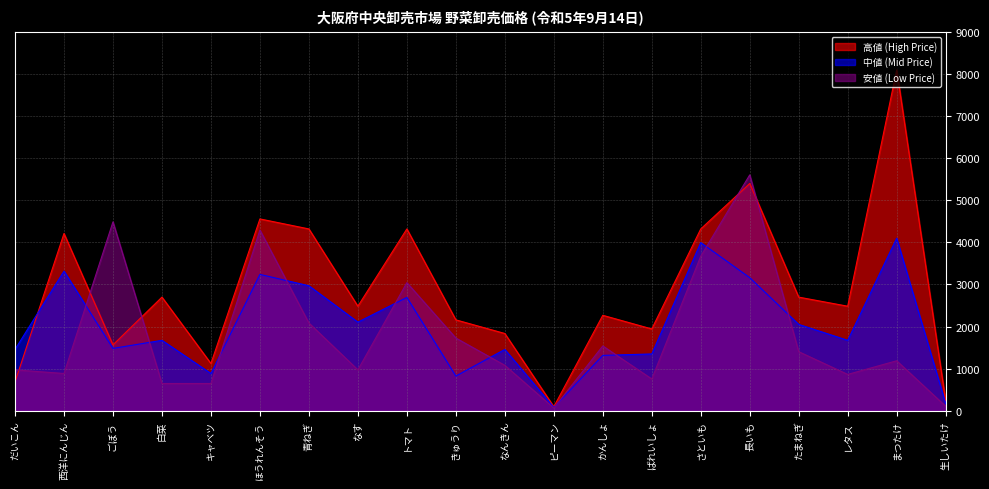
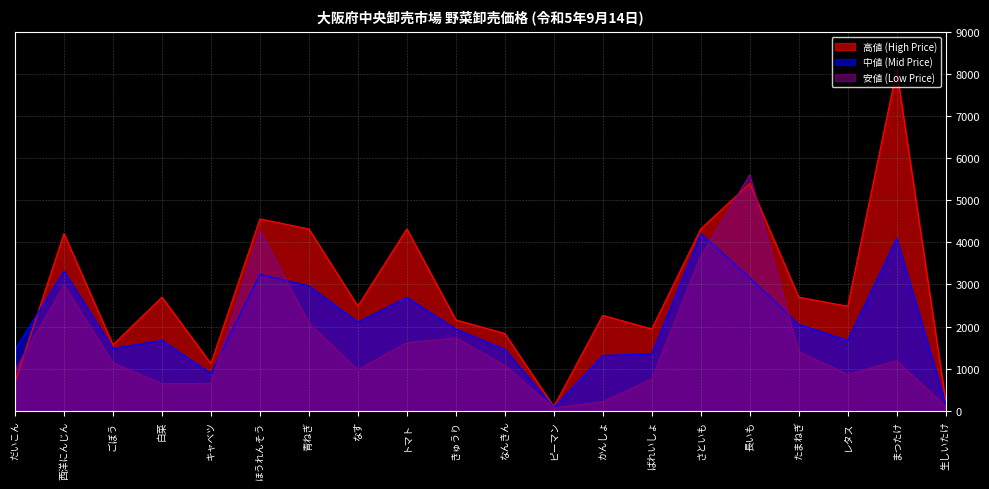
  {
    "高値 (High Price)": {
      "だいこん": 700,
      "西洋にんじん": 4200,
      "ごぼう": 1600,
      "白菜": 2700,
      "キャベツ": 1100,
      "ほうれんそう": 4600,
      "青ねぎ": 4300,
      "なす": 2500,
      "トマト": 4300,
      "きゅうり": 2200,
      "なんきん": 1800,
      "かんしょ": 2300,
      "ばれいしょ": 1900,
      "さといも": 4300,
      "長いも": 5400,
      "たまねぎ": 2700,
      "レタス": 2500,
      "生しいたけ": 200
    },
    "中値 (Mid Price)": {
      "だいこん": 1500,
      "西洋にんじん": 3300,
      "ごぼう": 1500,
      "白菜": 1700,
      "キャベツ": 900,
      "ほうれんそう": 3200,
      "青ねぎ": 3000,
      "なす": 2100,
      "トマト": 2700,
-     "きゅうり": 800,
+     "きゅうり": 1900,
      "なんきん": 1500,
      "かんしょ": 1300,
      "ばれいしょ": 1400,
-     "さといも": 4000,
+     "さといも": 4200,
      "長いも": 3200,
      "たまねぎ": 2100,
      "レタス": 1700,
      "まつたけ": 4100,
      "生しいたけ": 200
    },
    "安値 (Low Price)": {
      "だいこん": 1000,
-     "西洋にんじん": 900,
-     "ごぼう": 4500,
+     "西洋にんじん": 3000,
+     "ごぼう": 1100,
      "白菜": 600,
      "キャベツ": 600,
      "ほうれんそう": 4300,
      "青ねぎ": 2100,
      "なす": 1000,
-     "トマト": 3000,
+     "トマト": 1600,
      "きゅうり": 1700,
      "なんきん": 1100,
-     "かんしょ": 1500,
+     "かんしょ": 200,
      "ばれいしょ": 800,
      "さといも": 3700,
      "長いも": 5600,
      "たまねぎ": 1400,
      "レタス": 900,
      "まつたけ": 1200,
      "生しいたけ": 100
    }
  }
